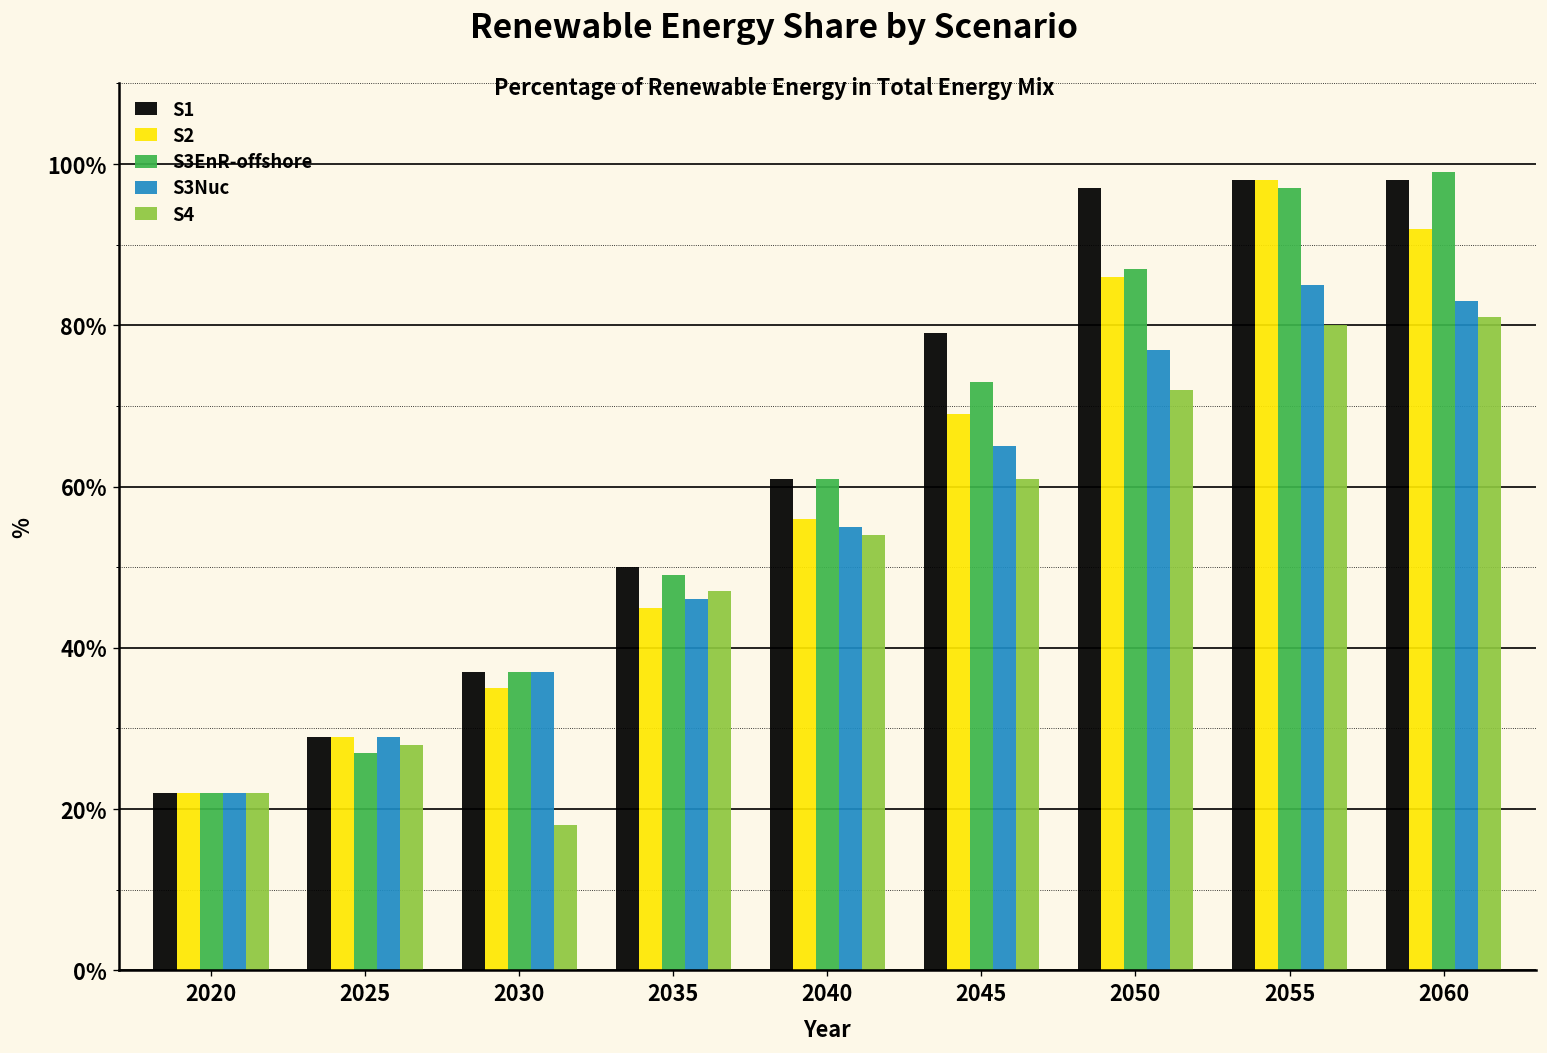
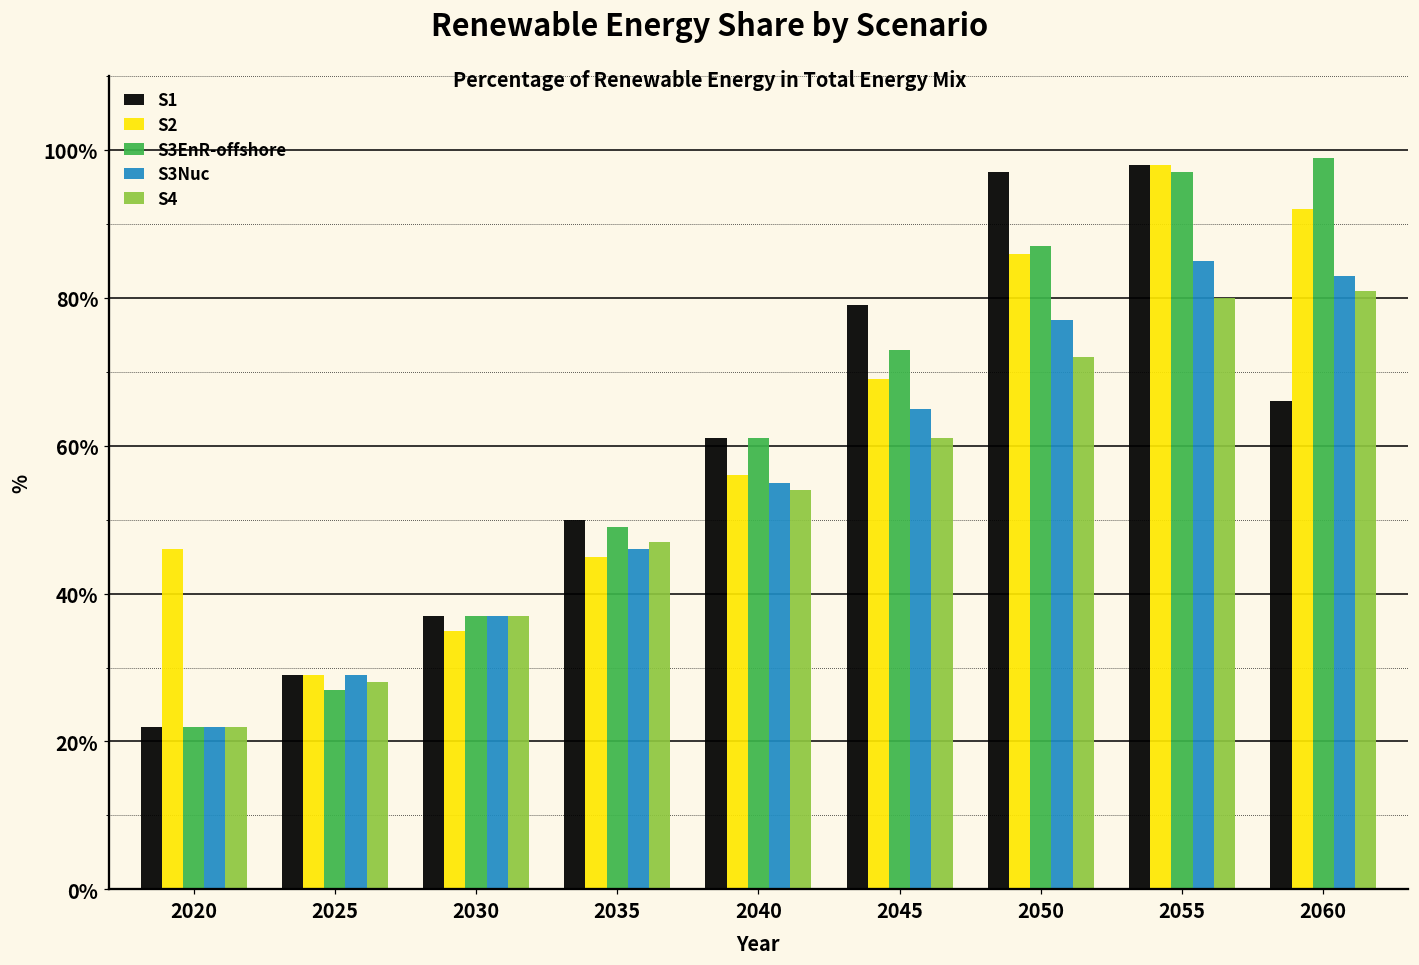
  {
    "S1": {
      "2020": "22%",
      "2025": "29%",
      "2030": "37%",
      "2035": "50%",
      "2040": "61%",
      "2045": "79%",
      "2050": "97%",
      "2055": "98%",
-     "2060": "98%"
+     "2060": "66%"
    },
    "S2": {
-     "2020": "22%",
+     "2020": "46%",
      "2025": "29%",
      "2030": "35%",
      "2035": "45%",
      "2040": "56%",
      "2045": "69%",
      "2050": "86%",
      "2055": "98%",
      "2060": "92%"
    },
    "S3EnR-offshore": {
      "2020": "22%",
      "2025": "27%",
      "2030": "37%",
      "2035": "49%",
      "2040": "61%",
      "2045": "73%",
      "2050": "87%",
      "2055": "97%",
      "2060": "99%"
    },
    "S3Nuc": {
      "2020": "22%",
      "2025": "29%",
      "2030": "37%",
      "2035": "46%",
      "2040": "55%",
      "2045": "65%",
      "2050": "77%",
      "2055": "85%",
      "2060": "83%"
    },
    "S4": {
      "2020": "22%",
      "2025": "28%",
-     "2030": "18%",
+     "2030": "37%",
      "2035": "47%",
      "2040": "54%",
      "2045": "61%",
      "2050": "72%",
      "2055": "80%",
      "2060": "81%"
    }
  }
